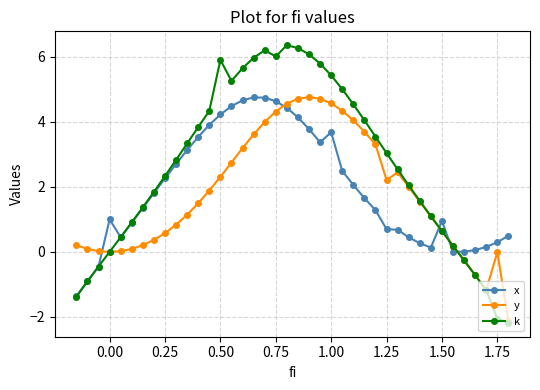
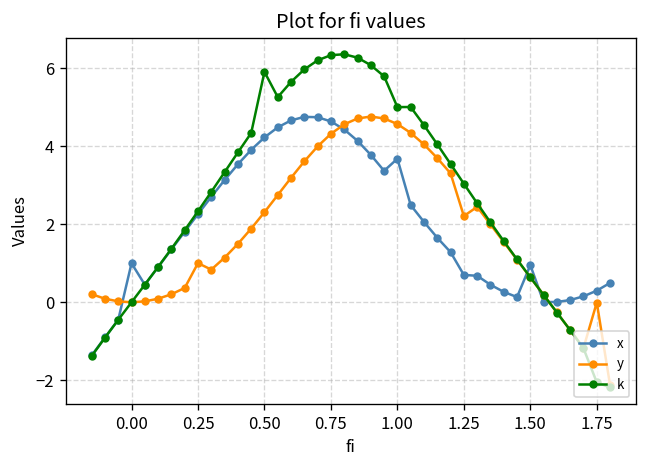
  {
    "x": {
      "0.00": 1.0,
      "0.50": 4.2,
      "0.75": 4.6,
      "1.00": 3.7,
      "1.25": 0.7,
      "1.50": 1.0,
      "1.75": 0.3
    },
    "y": {
-     "0.25": 0.6,
+     "0.25": 1.0,
      "0.50": 2.3,
      "0.75": 4.3,
      "1.00": 4.6,
      "1.25": 2.2,
      "1.75": 0.0
    },
    "k": {
      "0.50": 5.9,
-     "0.75": 6.0,
-     "1.00": 5.4,
+     "0.75": 6.3,
+     "1.00": 5.0,
      "1.25": 3.0
    }
  }
